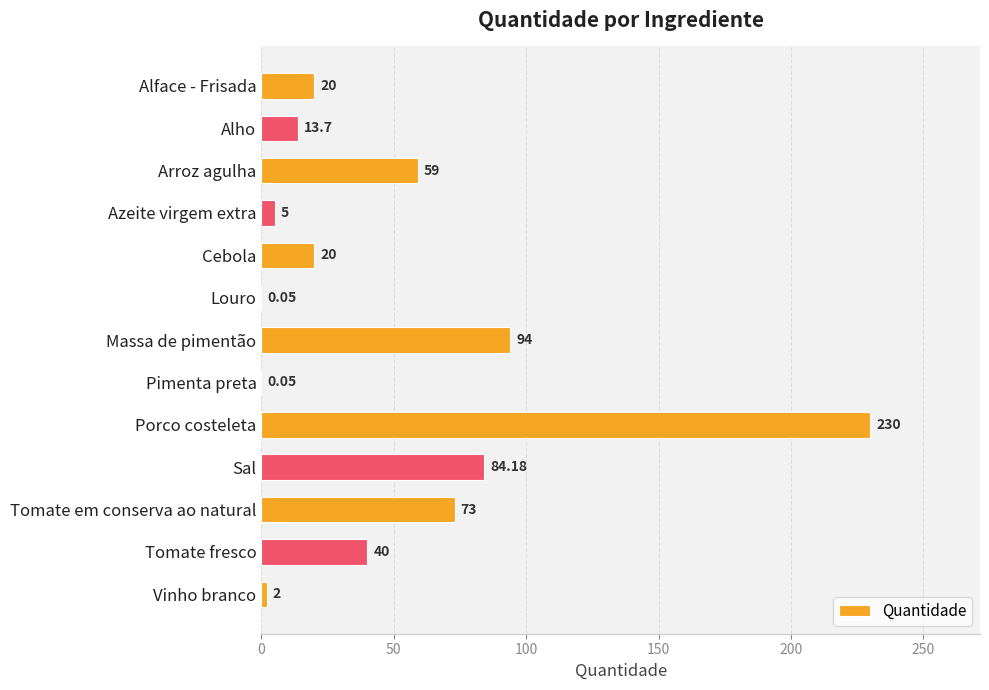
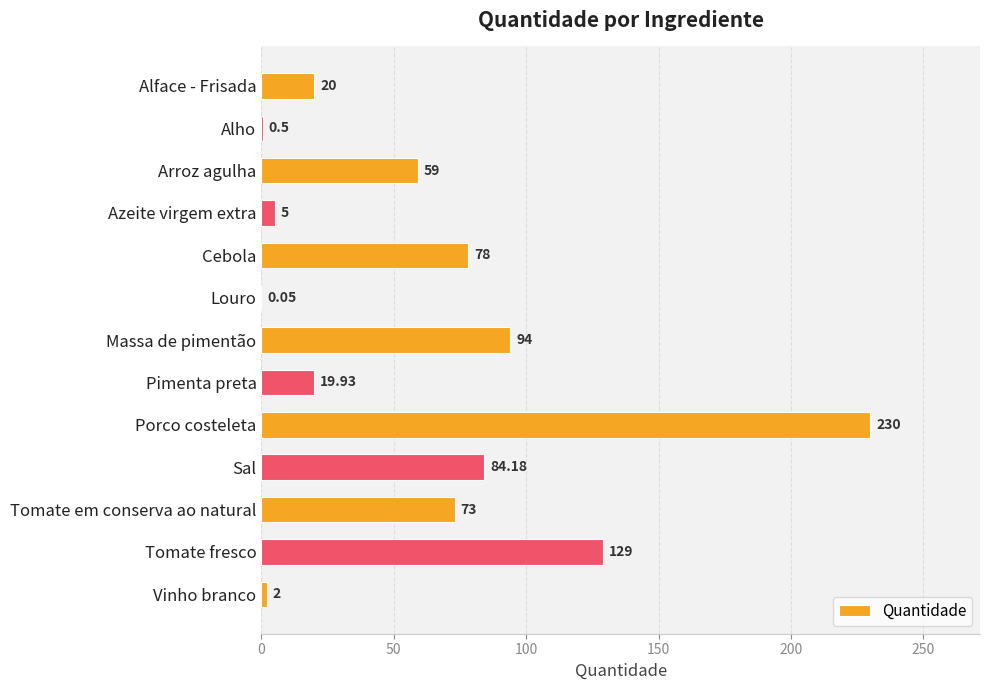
  {
    "Alface - Frisada": 20,
-   "Alho": 13.7,
+   "Alho": 0.5,
    "Arroz agulha": 59,
    "Azeite virgem extra": 5,
-   "Cebola": 20,
+   "Cebola": 78,
    "Louro": 0.05,
    "Massa de pimentão": 94,
-   "Pimenta preta": 0.05,
+   "Pimenta preta": 19.93,
    "Porco costeleta": 230,
    "Sal": 84.18,
    "Tomate em conserva ao natural": 73,
-   "Tomate fresco": 40,
+   "Tomate fresco": 129,
    "Vinho branco": 2
  }
